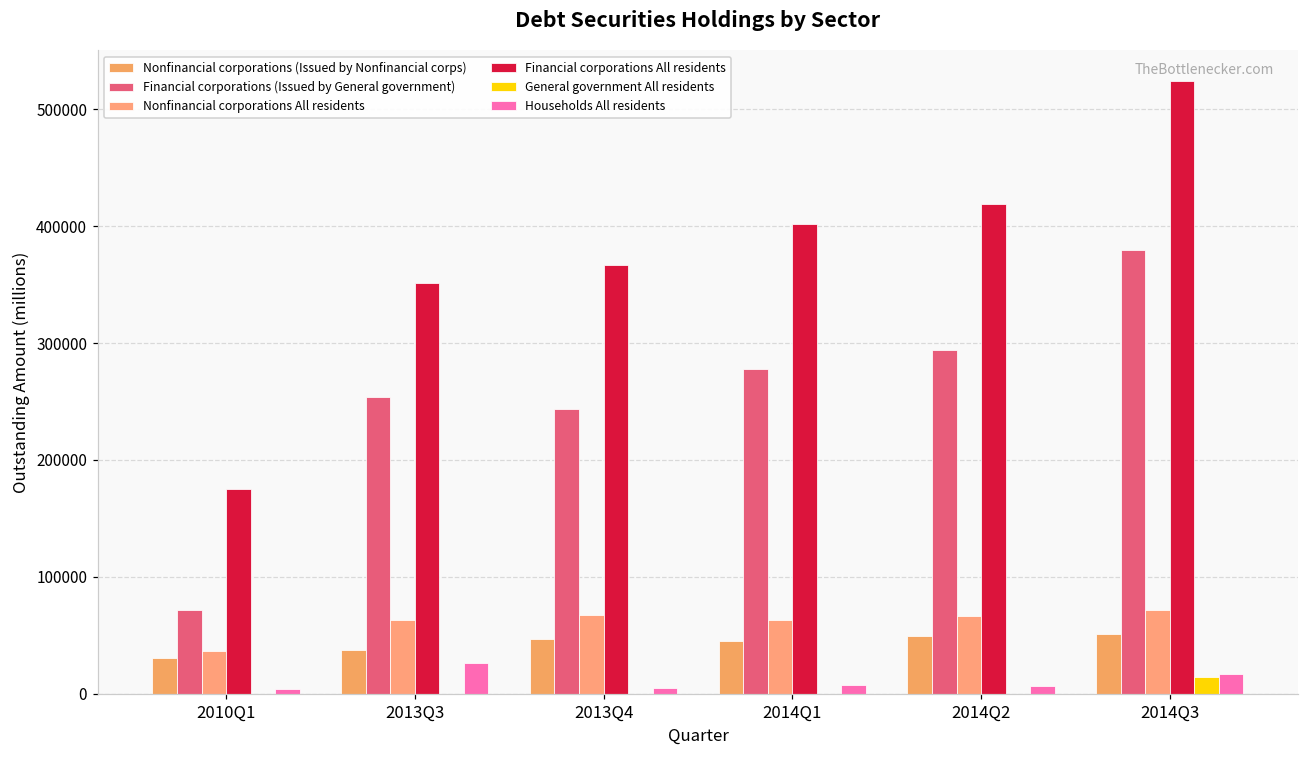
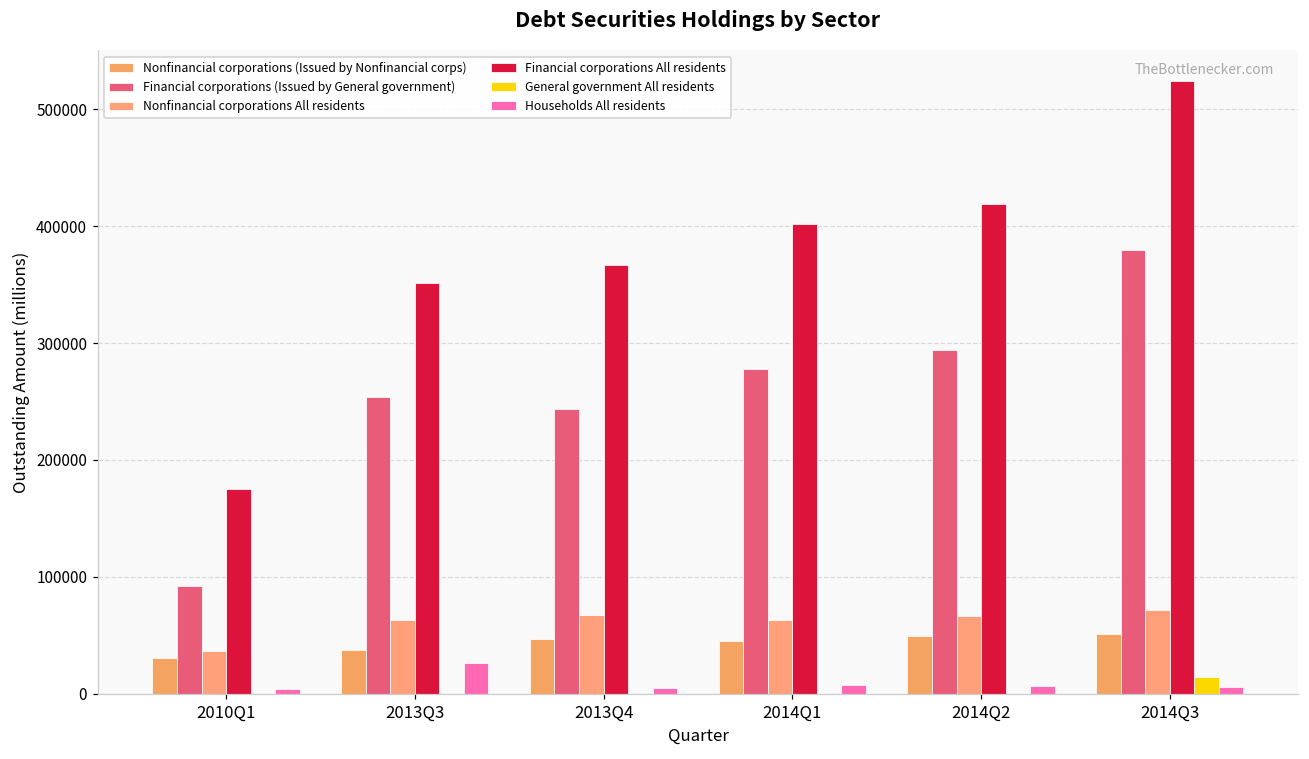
  {
    "Financial corporations (Issued by General government)": {
-     "2010Q1": 72000,
+     "2010Q1": 92000,
      "2013Q3": 254000,
      "2013Q4": 244000,
      "2014Q1": 278000,
      "2014Q2": 294000,
      "2014Q3": 379000
    },
    "Financial corporations All residents": {
      "2010Q1": 175000,
      "2013Q3": 352000,
      "2013Q4": 367000,
      "2014Q1": 402000,
      "2014Q2": 419000,
      "2014Q3": 524000
    },
    "General government All residents": {
      "2014Q3": 14000
    },
    "Households All residents": {
      "2010Q1": 4000,
      "2013Q3": 27000,
      "2013Q4": 5000,
      "2014Q1": 8000,
      "2014Q2": 6000,
-     "2014Q3": 17000
+     "2014Q3": 6000
    }
  }
